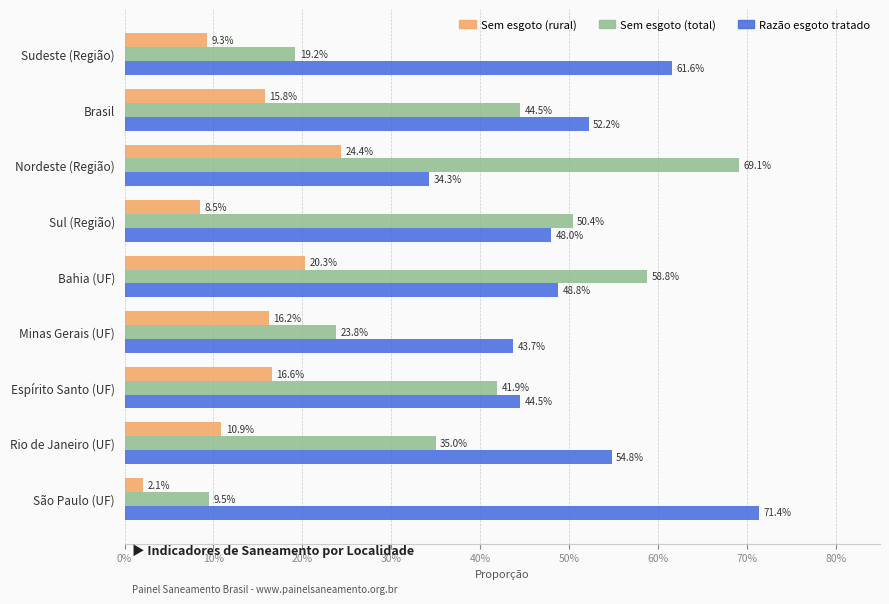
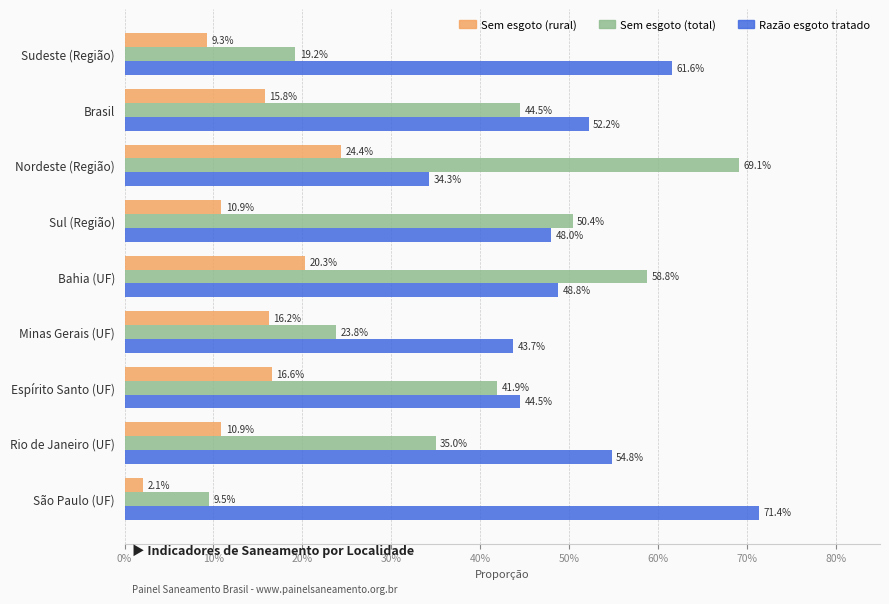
  {
    "Sem esgoto (rural)": {
      "Sudeste (Região)": "9.3%",
      "Brasil": "15.8%",
      "Nordeste (Região)": "24.4%",
-     "Sul (Região)": "8.5%",
+     "Sul (Região)": "10.9%",
      "Bahia (UF)": "20.3%",
      "Minas Gerais (UF)": "16.2%",
      "Espírito Santo (UF)": "16.6%",
      "Rio de Janeiro (UF)": "10.9%",
      "São Paulo (UF)": "2.1%"
    },
    "Sem esgoto (total)": {
      "Sudeste (Região)": "19.2%",
      "Brasil": "44.5%",
      "Nordeste (Região)": "69.1%",
      "Sul (Região)": "50.4%",
      "Bahia (UF)": "58.8%",
      "Minas Gerais (UF)": "23.8%",
      "Espírito Santo (UF)": "41.9%",
      "Rio de Janeiro (UF)": "35.0%",
      "São Paulo (UF)": "9.5%"
    },
    "Razão esgoto tratado": {
      "Sudeste (Região)": "61.6%",
      "Brasil": "52.2%",
      "Nordeste (Região)": "34.3%",
      "Sul (Região)": "48.0%",
      "Bahia (UF)": "48.8%",
      "Minas Gerais (UF)": "43.7%",
      "Espírito Santo (UF)": "44.5%",
      "Rio de Janeiro (UF)": "54.8%",
      "São Paulo (UF)": "71.4%"
    }
  }
